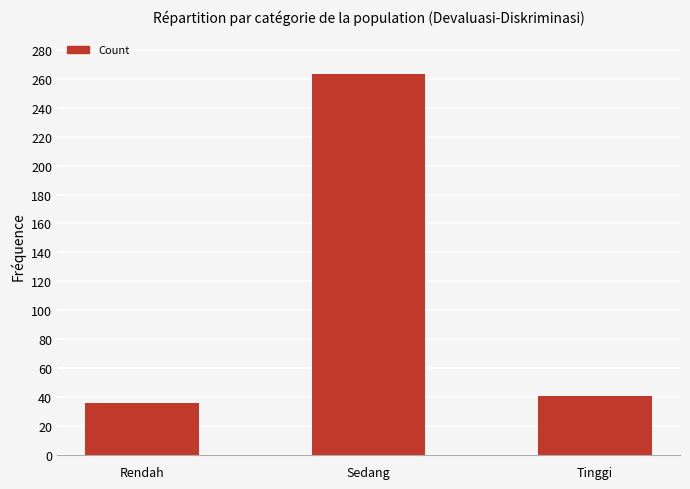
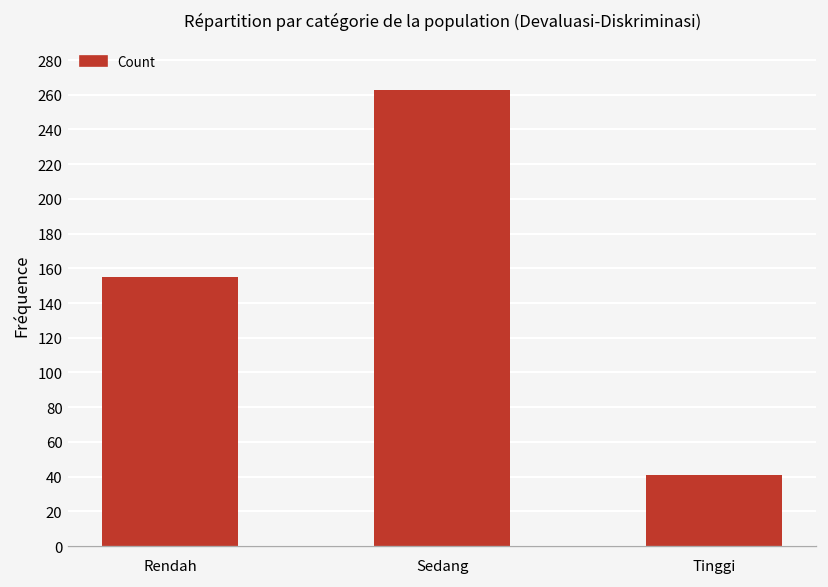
  {
-   "Rendah": 36,
+   "Rendah": 155,
    "Sedang": 263,
    "Tinggi": 41
  }
